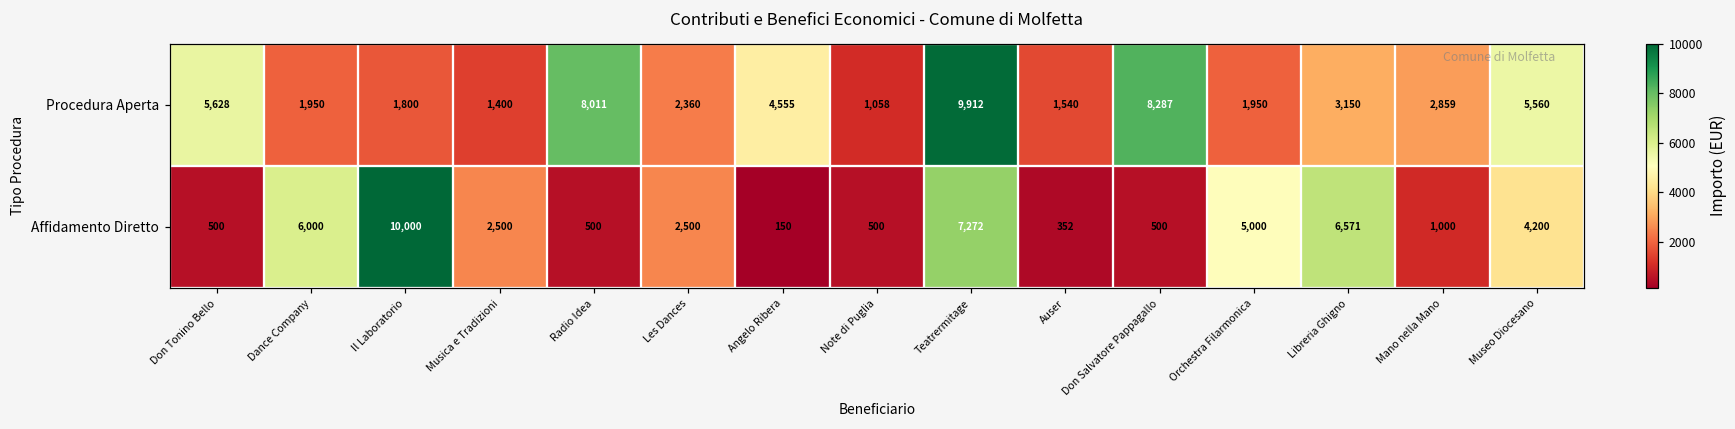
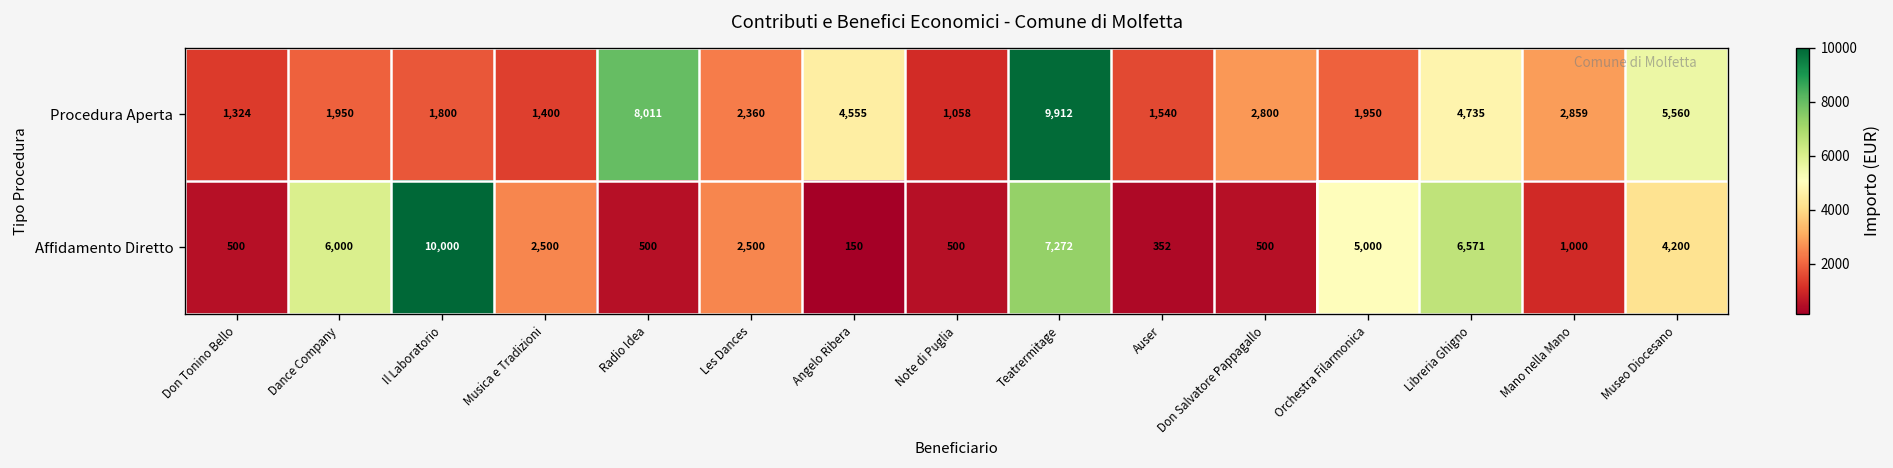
  {
    "Procedura Aperta": {
-     "Don Tonino Bello": "5,628",
+     "Don Tonino Bello": "1,324",
      "Dance Company": "1,950",
      "Il Laboratorio": "1,800",
      "Musica e Tradizioni": "1,400",
      "Radio Idea": "8,011",
      "Les Dances": "2,360",
      "Angelo Ribera": "4,555",
      "Note di Puglia": "1,058",
      "Teatrermitage": "9,912",
      "Auser": "1,540",
-     "Don Salvatore Pappagallo": "8,287",
+     "Don Salvatore Pappagallo": "2,800",
      "Orchestra Filarmonica": "1,950",
-     "Libreria Ghigno": "3,150",
+     "Libreria Ghigno": "4,735",
      "Mano nella Mano": "2,859"
    },
    "Affidamento Diretto": {
      "Don Tonino Bello": "500",
      "Dance Company": "6,000",
      "Il Laboratorio": "10,000",
      "Musica e Tradizioni": "2,500",
      "Radio Idea": "500",
      "Les Dances": "2,500",
      "Angelo Ribera": "150",
      "Note di Puglia": "500",
      "Teatrermitage": "7,272",
      "Auser": "352",
      "Don Salvatore Pappagallo": "500",
      "Orchestra Filarmonica": "5,000",
      "Libreria Ghigno": "6,571",
      "Mano nella Mano": "1,000",
      "Museo Diocesano": "4,200"
    }
  }
